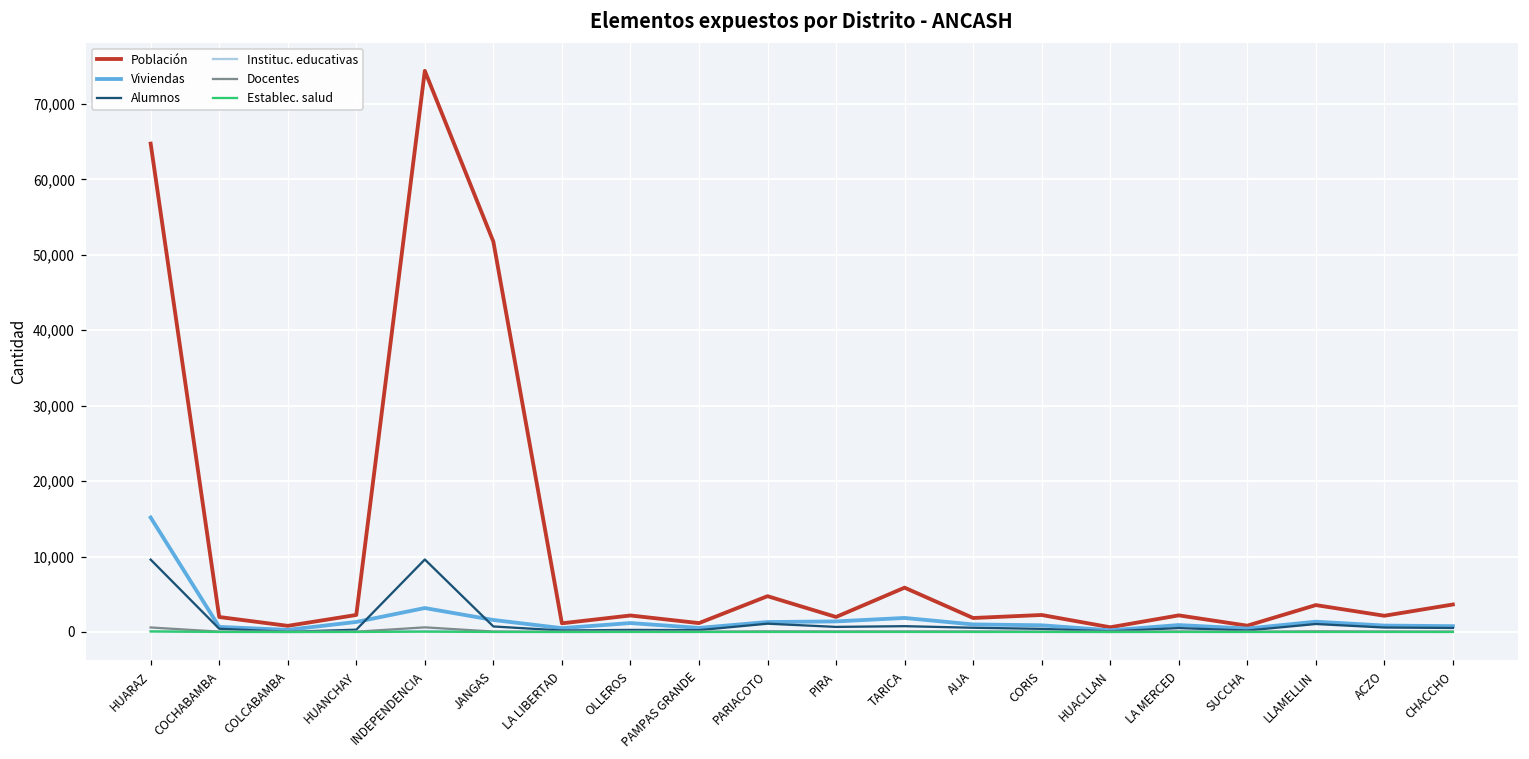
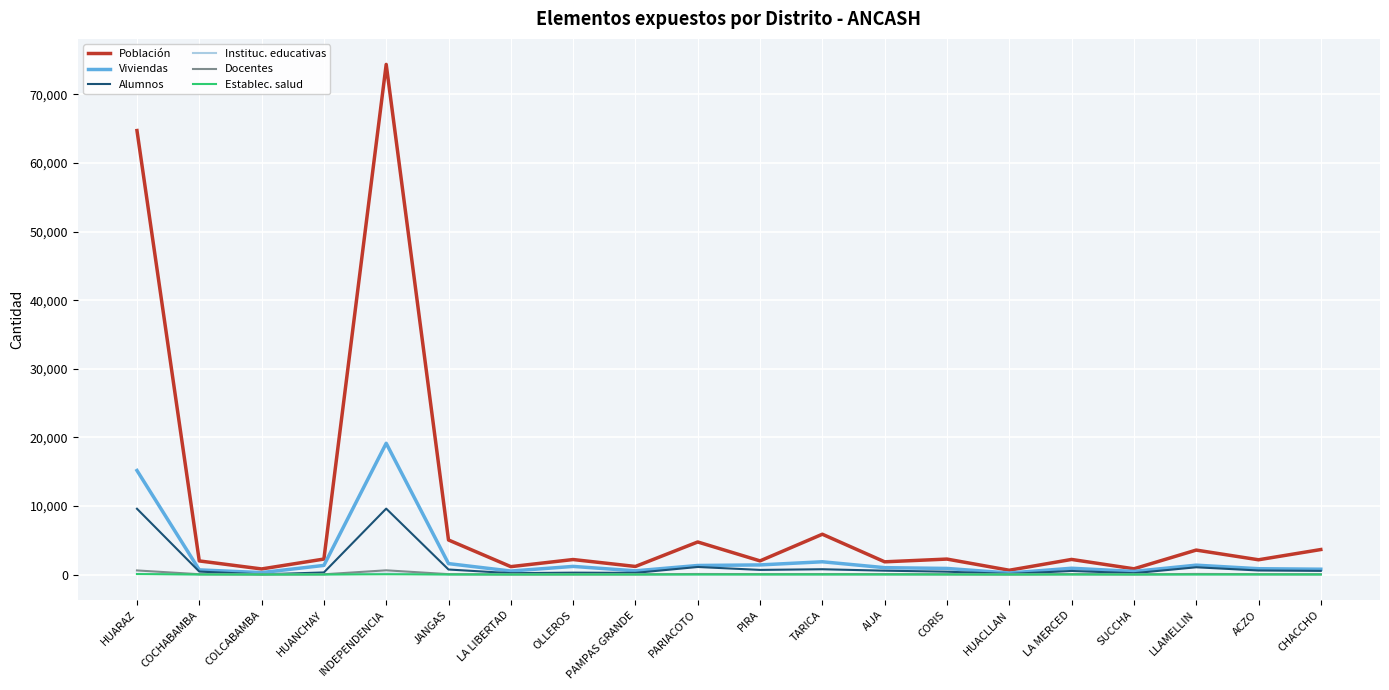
  {
    "Población": {
      "HUARAZ": "65,000",
      "COCHABAMBA": "2,000",
      "COLCABAMBA": "1,000",
      "HUANCHAY": "2,000",
      "INDEPENDENCIA": "74,000",
-     "JANGAS": "52,000",
+     "JANGAS": "5,000",
      "LA LIBERTAD": "1,000",
      "OLLEROS": "2,000",
      "PAMPAS GRANDE": "1,000",
      "PARIACOTO": "5,000",
      "PIRA": "2,000",
      "TARICA": "6,000",
      "AIJA": "2,000",
      "CORIS": "2,000",
      "HUACLLAN": "1,000",
      "LA MERCED": "2,000",
      "SUCCHA": "1,000",
      "LLAMELLIN": "4,000",
      "ACZO": "2,000",
      "CHACCHO": "4,000"
    },
    "Viviendas": {
      "HUARAZ": "15,000",
      "HUANCHAY": "1,000",
-     "INDEPENDENCIA": "3,000",
+     "INDEPENDENCIA": "19,000",
      "JANGAS": "2,000",
      "OLLEROS": "1,000",
      "PIRA": "1,000",
      "TARICA": "2,000",
      "AIJA": "1,000",
      "CORIS": "1,000",
      "LA MERCED": "1,000"
    },
    "Alumnos": {
      "HUARAZ": "10,000",
      "INDEPENDENCIA": "10,000",
      "JANGAS": "1,000",
      "PIRA": "1,000",
      "TARICA": "1,000",
      "AIJA": "1,000",
      "CORIS": "0",
      "LA MERCED": "1,000"
    },
    "Establec. salud": {
      "HUARAZ": "0",
      "INDEPENDENCIA": "0"
    },
    "Docentes": {
      "HUARAZ": "1,000",
      "INDEPENDENCIA": "1,000"
    }
  }
